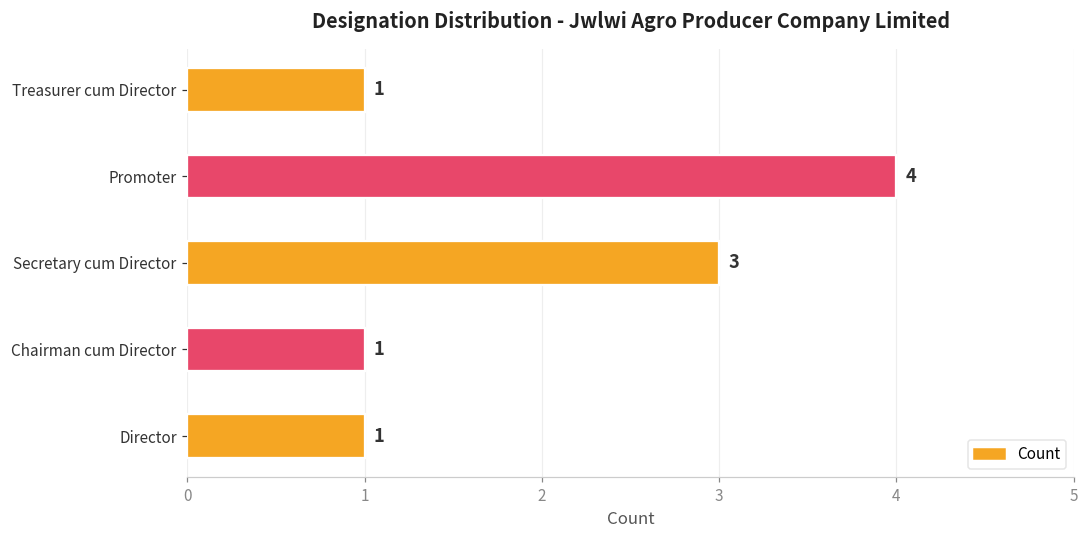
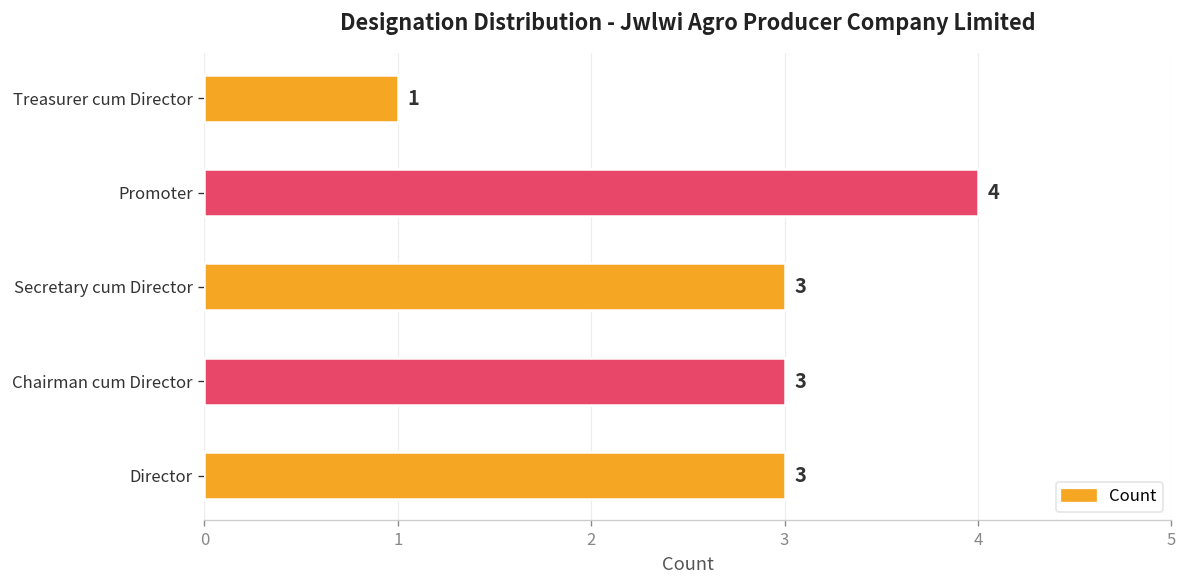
  {
    "Treasurer cum Director": 1,
    "Promoter": 4,
    "Secretary cum Director": 3,
-   "Chairman cum Director": 1,
-   "Director": 1
+   "Chairman cum Director": 3,
+   "Director": 3
  }
